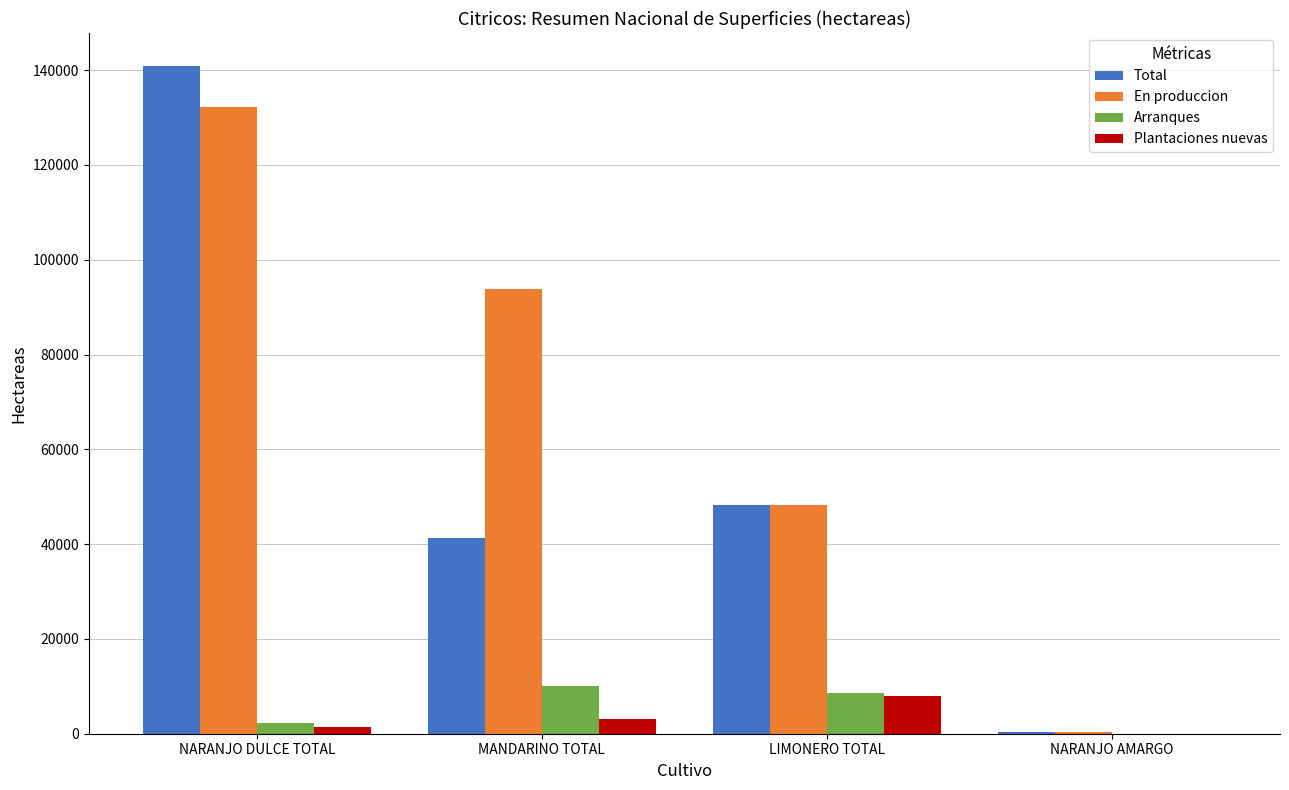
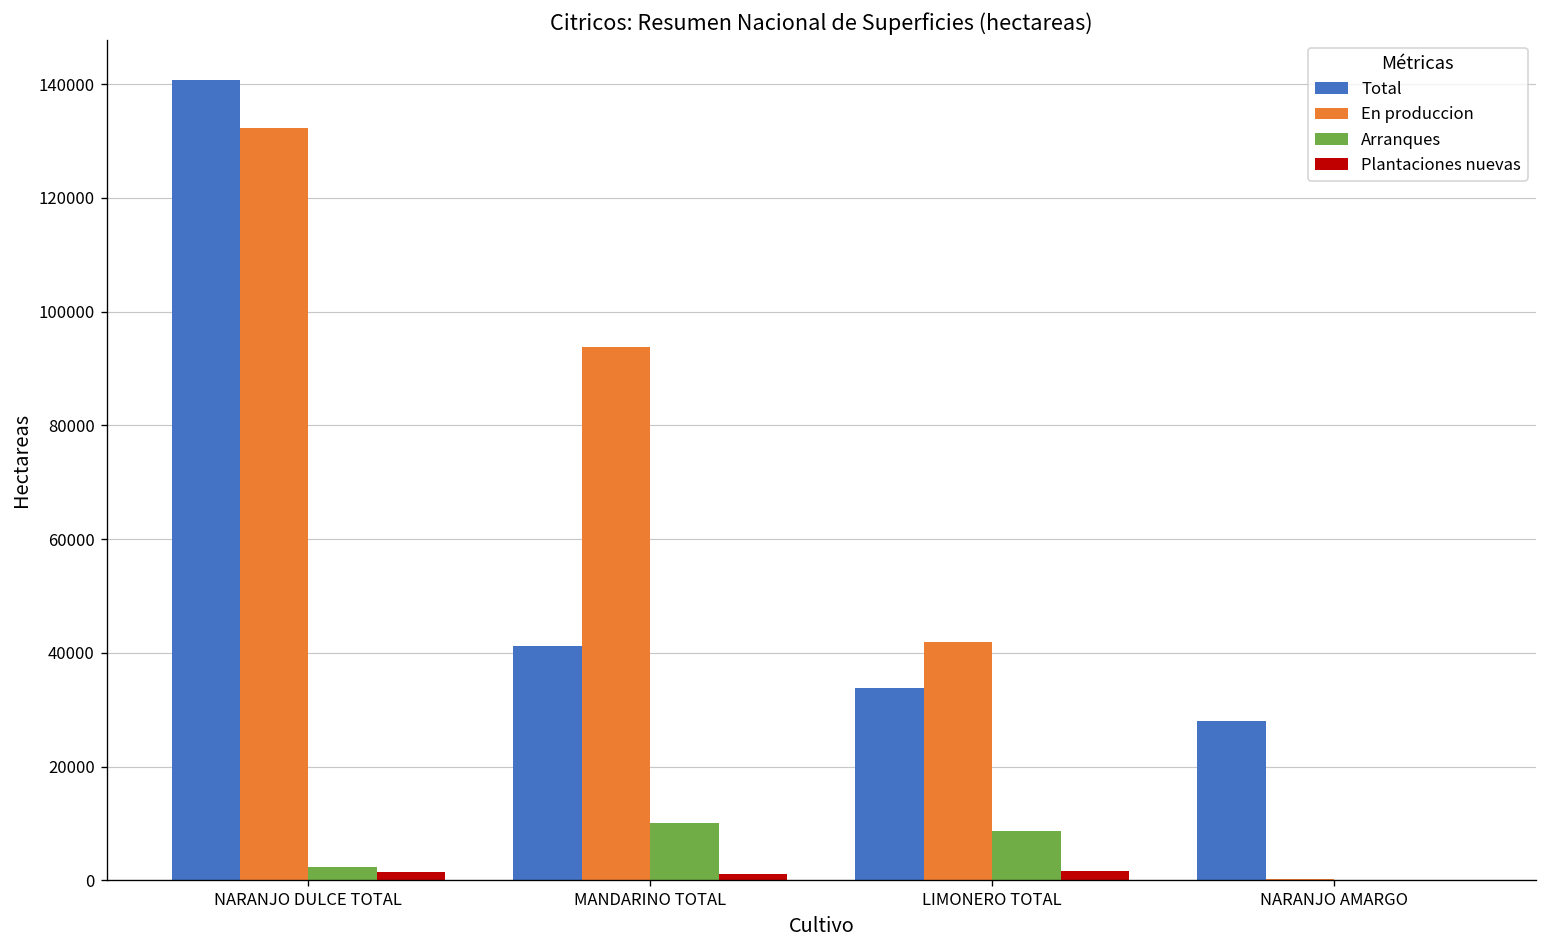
  {
    "Total": {
      "NARANJO DULCE TOTAL": 141000,
      "MANDARINO TOTAL": 41000,
-     "LIMONERO TOTAL": 48000,
-     "NARANJO AMARGO": 0
+     "LIMONERO TOTAL": 34000,
+     "NARANJO AMARGO": 28000
    },
    "En produccion": {
      "NARANJO DULCE TOTAL": 132000,
      "MANDARINO TOTAL": 94000,
-     "LIMONERO TOTAL": 48000
+     "LIMONERO TOTAL": 42000
    },
    "Arranques": {
      "NARANJO DULCE TOTAL": 2000,
      "MANDARINO TOTAL": 10000,
      "LIMONERO TOTAL": 9000
    },
    "Plantaciones nuevas": {
      "NARANJO DULCE TOTAL": 1000,
-     "MANDARINO TOTAL": 3000,
-     "LIMONERO TOTAL": 8000,
+     "MANDARINO TOTAL": 1000,
+     "LIMONERO TOTAL": 2000,
      "NARANJO AMARGO": 0
    }
  }
